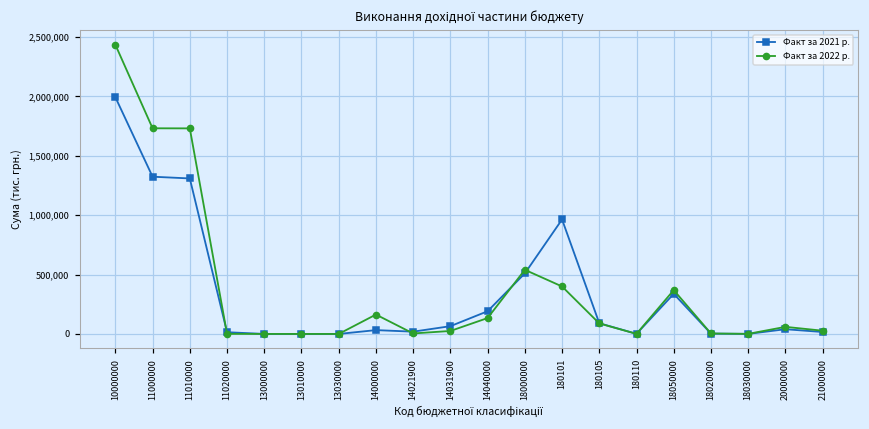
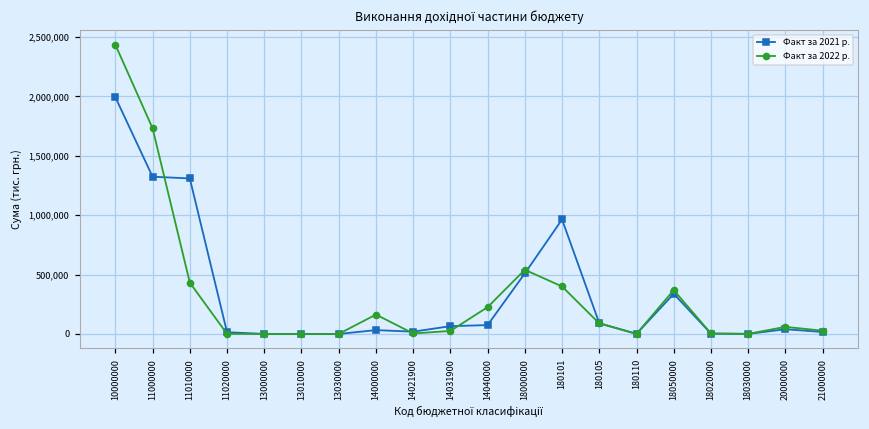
  {
    "Факт за 2021 р.": {
      "10000000": "1,990,000",
      "11000000": "1,320,000",
      "11010000": "1,310,000",
      "14000000": "30,000",
      "14031900": "70,000",
-     "14040000": "190,000",
+     "14040000": "70,000",
      "18000000": "510,000",
      "180101": "960,000",
      "18050000": "340,000"
    },
    "Факт за 2022 р.": {
      "10000000": "2,430,000",
      "11000000": "1,730,000",
-     "11010000": "1,730,000",
+     "11010000": "430,000",
      "14000000": "160,000",
      "14031900": "30,000",
-     "14040000": "130,000",
+     "14040000": "230,000",
      "18000000": "540,000",
      "180101": "400,000",
      "18050000": "370,000"
    }
  }
